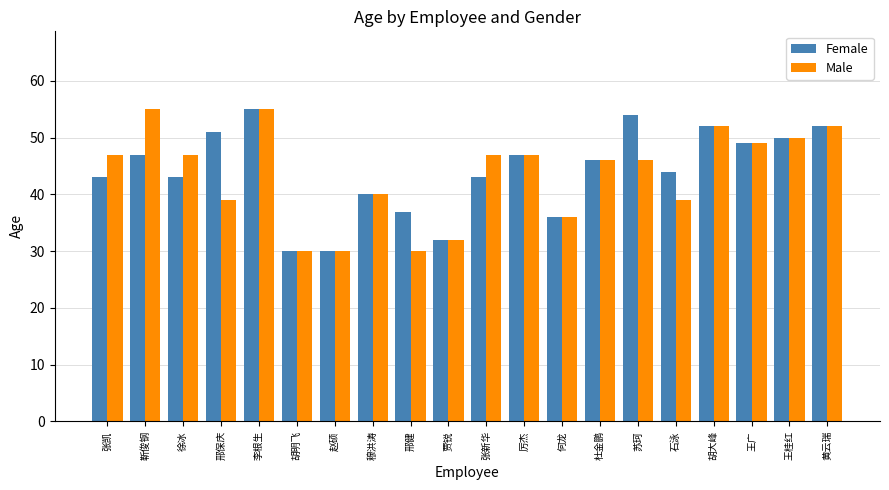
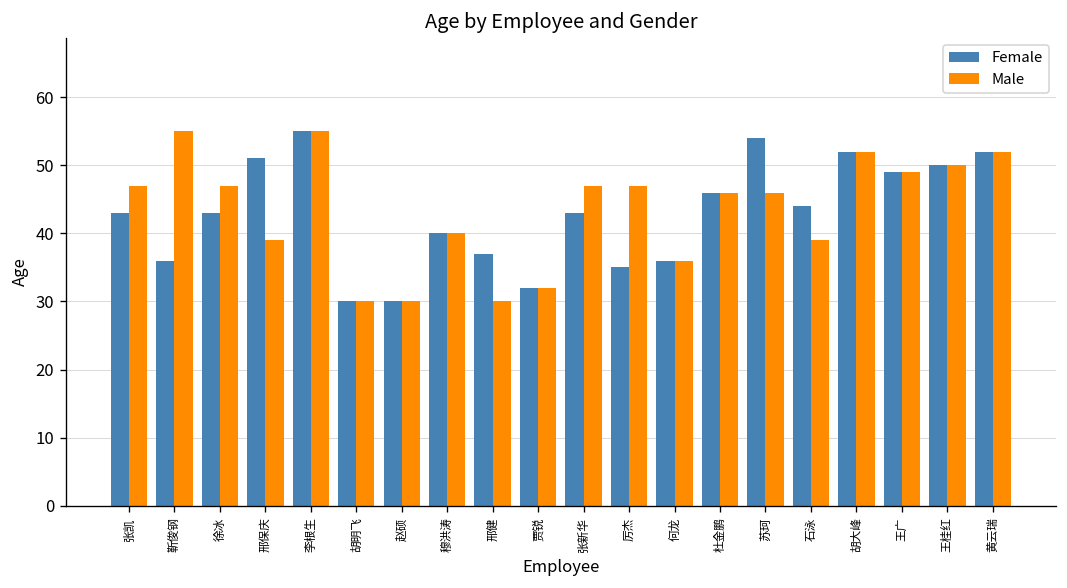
  {
    "Female": {
      "张凯": 43,
-     "靳俊钢": 47,
+     "靳俊钢": 36,
      "徐冰": 43,
      "邢保庆": 51,
      "李根生": 55,
      "胡明飞": 30,
      "赵硕": 30,
      "穆洪涛": 40,
      "邢健": 37,
      "贾锐": 32,
      "张新华": 43,
-     "厉杰": 47,
+     "厉杰": 35,
      "何龙": 36,
      "杜金鹏": 46,
      "苏珂": 54,
      "石泳": 44,
      "胡大峰": 52,
      "王广": 49,
      "王桂红": 50,
      "黄云瑞": 52
    },
    "Male": {
      "张凯": 47,
      "靳俊钢": 55,
      "徐冰": 47,
      "邢保庆": 39,
      "李根生": 55,
      "胡明飞": 30,
      "赵硕": 30,
      "穆洪涛": 40,
      "邢健": 30,
      "贾锐": 32,
      "张新华": 47,
      "厉杰": 47,
      "何龙": 36,
      "杜金鹏": 46,
      "苏珂": 46,
      "石泳": 39,
      "胡大峰": 52,
      "王广": 49,
      "王桂红": 50,
      "黄云瑞": 52
    }
  }
